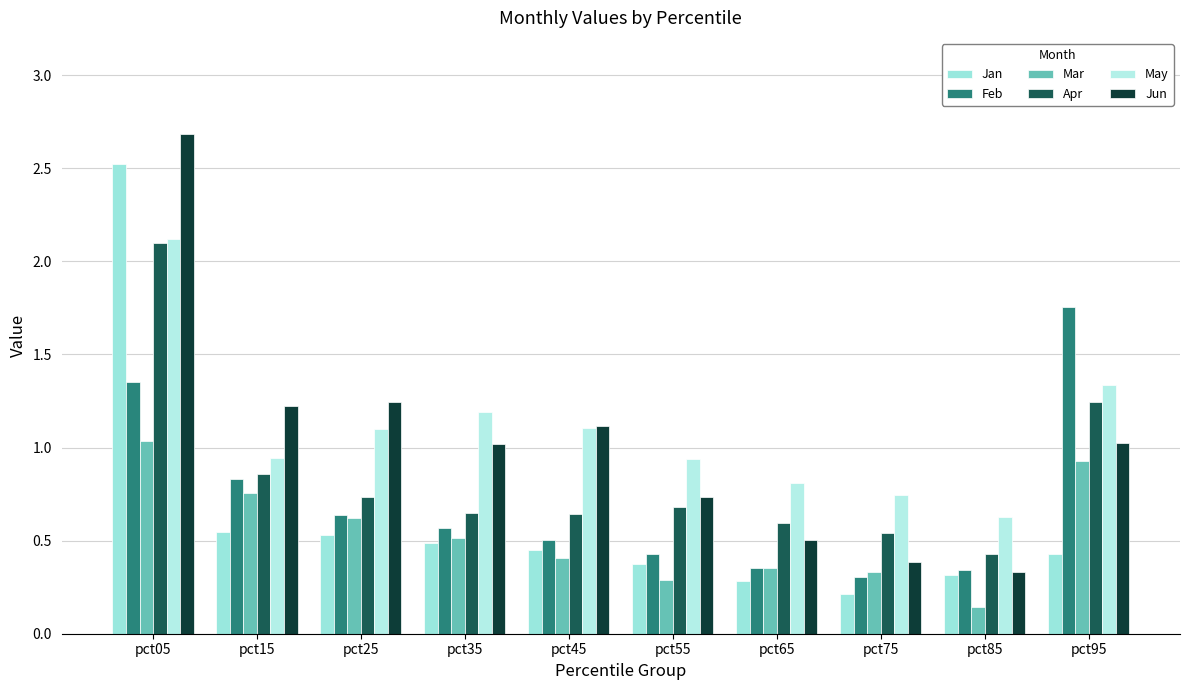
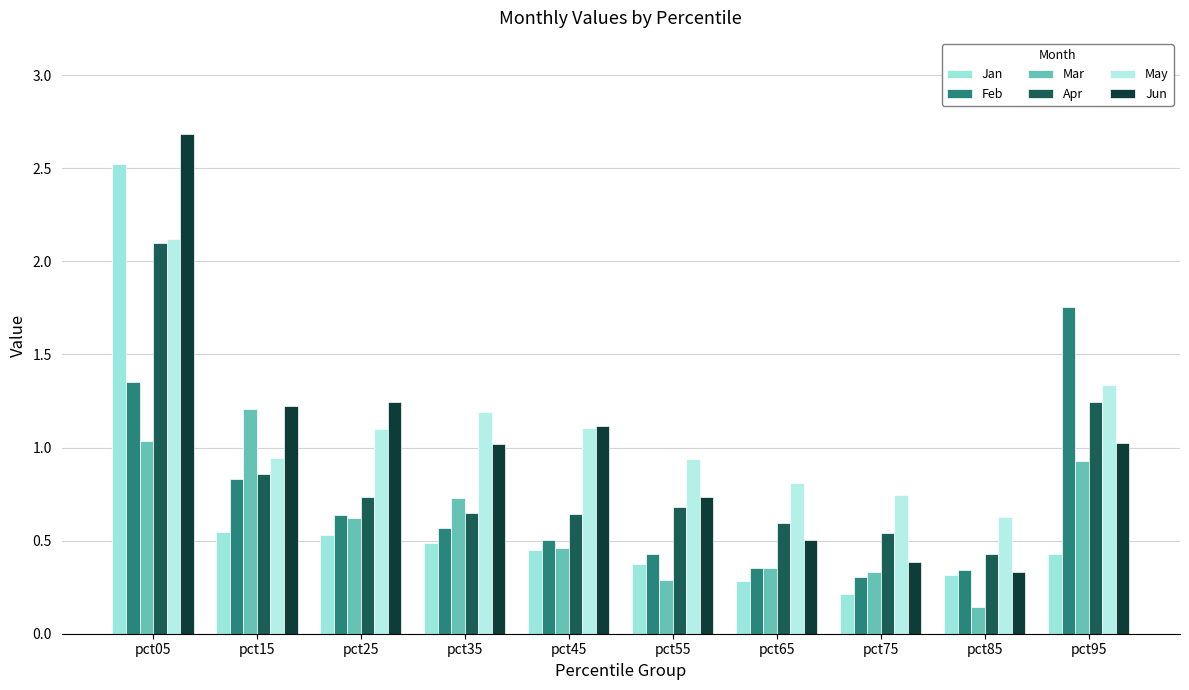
  {
    "Mar": {
      "pct05": 1.04,
-     "pct15": 0.76,
+     "pct15": 1.21,
      "pct25": 0.62,
-     "pct35": 0.52,
-     "pct45": 0.41,
+     "pct35": 0.73,
+     "pct45": 0.46,
      "pct55": 0.29,
      "pct65": 0.35,
      "pct75": 0.33,
      "pct85": 0.14,
      "pct95": 0.93
    }
  }
